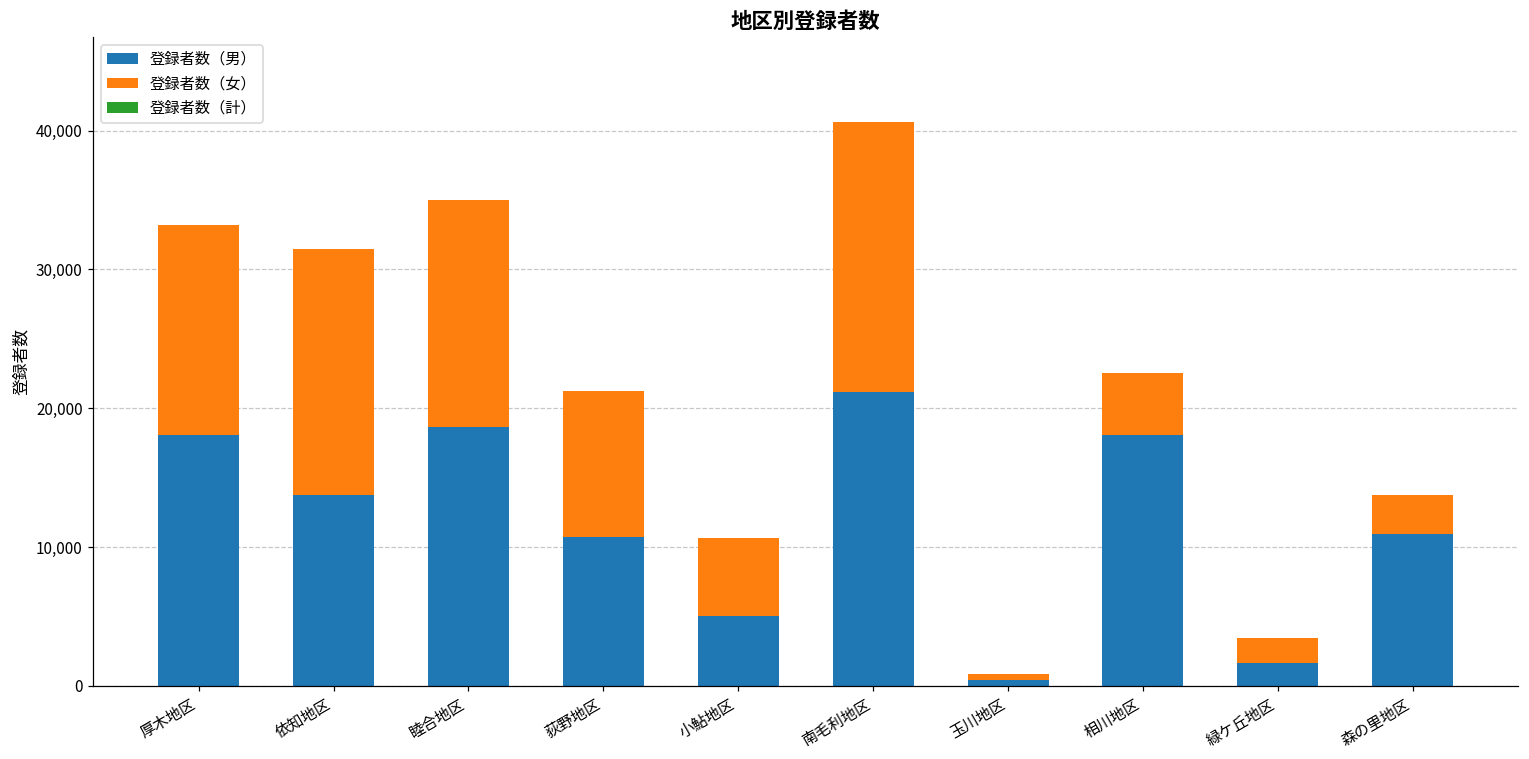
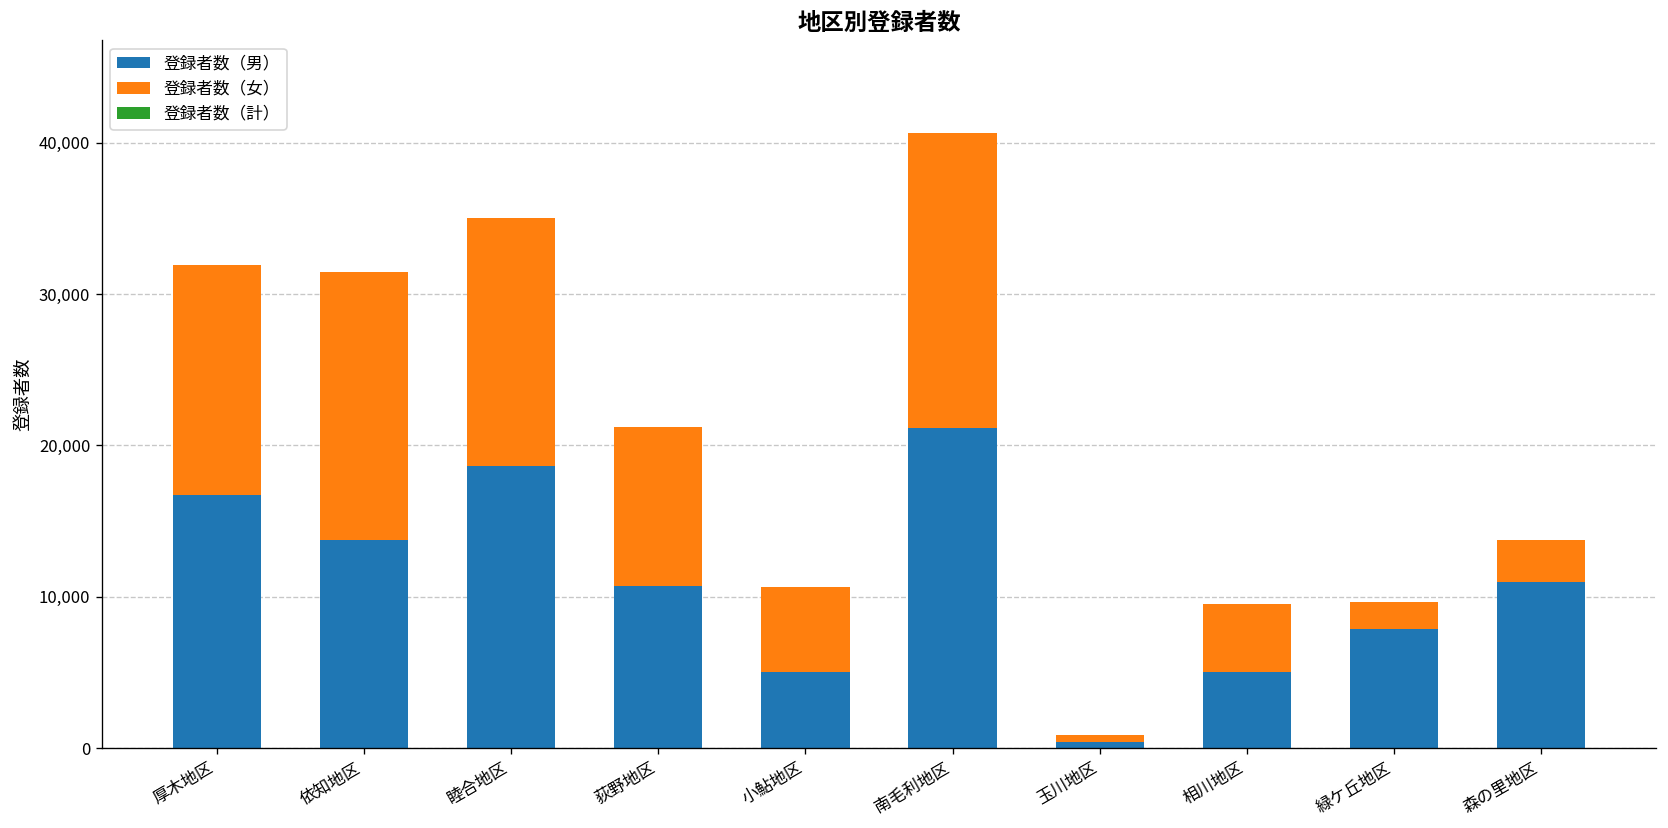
  {
    "登録者数（男）": {
-     "厚木地区": "18,000",
+     "厚木地区": "16,700",
      "依知地区": "13,800",
      "睦合地区": "18,600",
      "荻野地区": "10,700",
      "小鮎地区": "5,000",
      "南毛利地区": "21,200",
      "玉川地区": "400",
-     "相川地区": "18,100",
-     "緑ケ丘地区": "1,600",
+     "相川地区": "5,000",
+     "緑ケ丘地区": "7,800",
      "森の里地区": "11,000"
    }
  }
